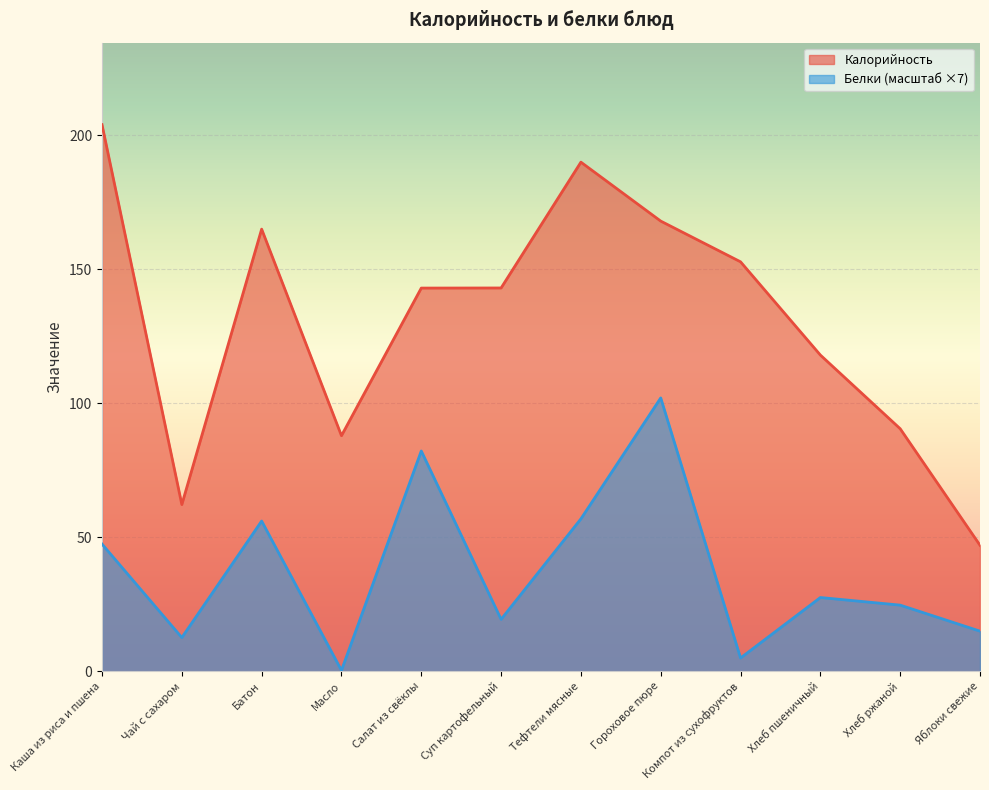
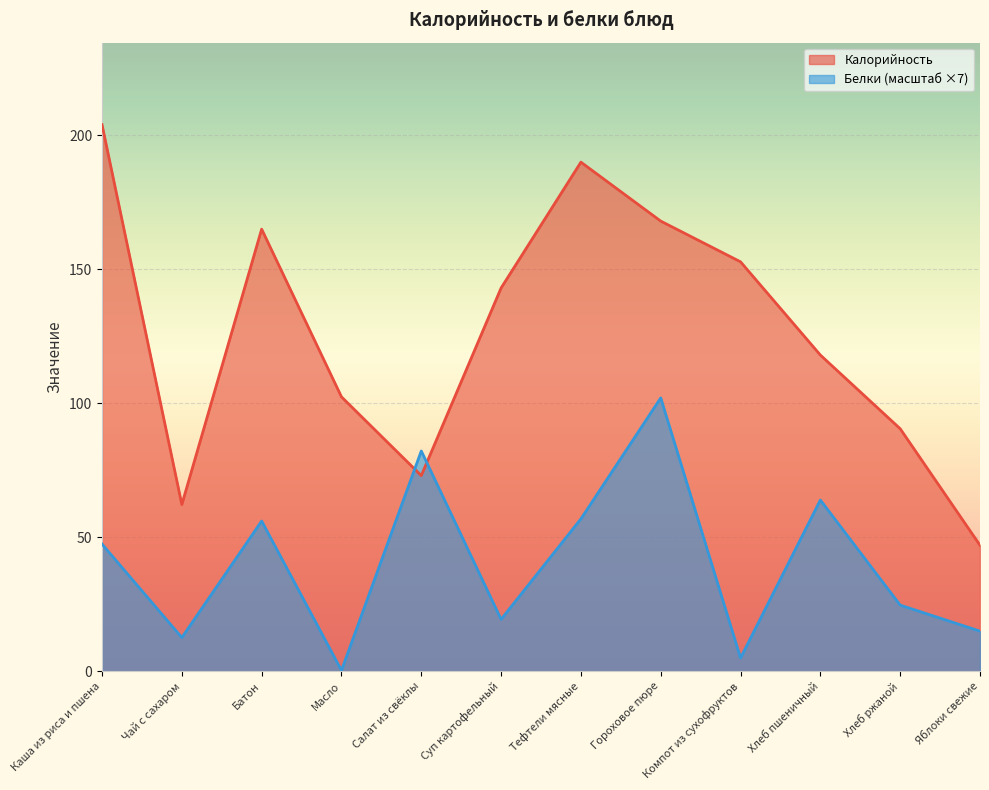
  {
    "Калорийность": {
      "Каша из риса и пшена": 204,
      "Чай с сахаром": 62,
      "Батон": 165,
-     "Масло": 88,
-     "Салат из свёклы": 143,
+     "Масло": 102,
+     "Салат из свёклы": 73,
      "Суп картофельный": 143,
      "Тефтели мясные": 190,
      "Гороховое пюре": 168,
      "Компот из сухофруктов": 153,
      "Хлеб пшеничный": 118,
      "Хлеб ржаной": 91,
      "Яблоки свежие": 47
    },
    "Белки (масштаб ×7)": {
      "Каша из риса и пшена": 47,
      "Чай с сахаром": 13,
      "Батон": 56,
      "Масло": 0,
      "Салат из свёклы": 82,
      "Суп картофельный": 19,
      "Тефтели мясные": 57,
      "Гороховое пюре": 102,
      "Компот из сухофруктов": 5,
-     "Хлеб пшеничный": 27,
+     "Хлеб пшеничный": 64,
      "Хлеб ржаной": 25,
      "Яблоки свежие": 15
    }
  }
